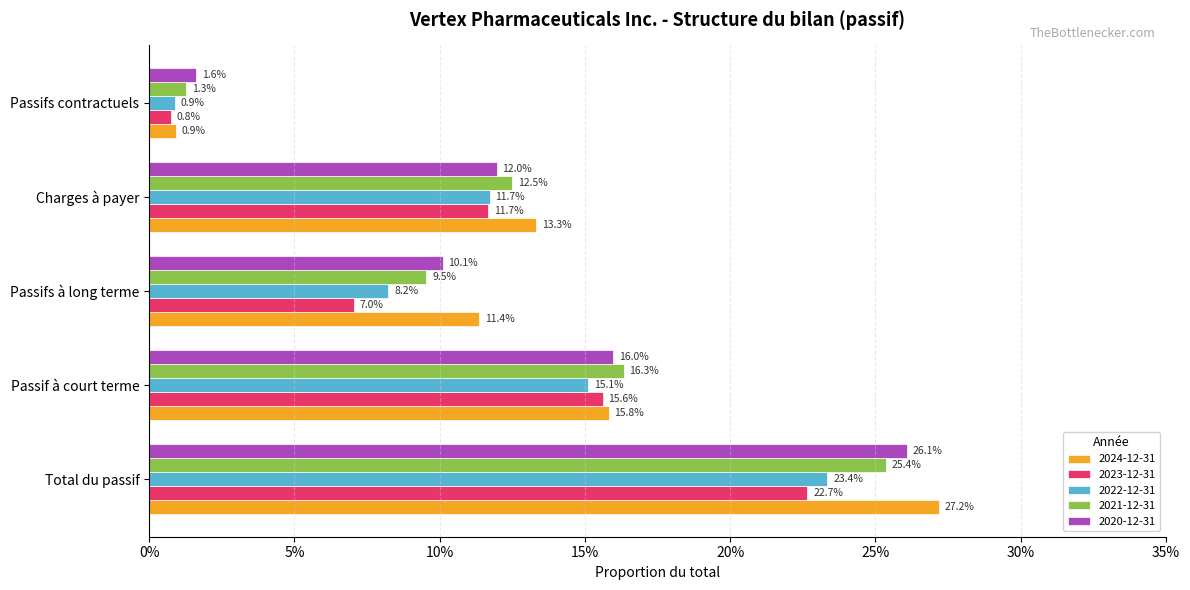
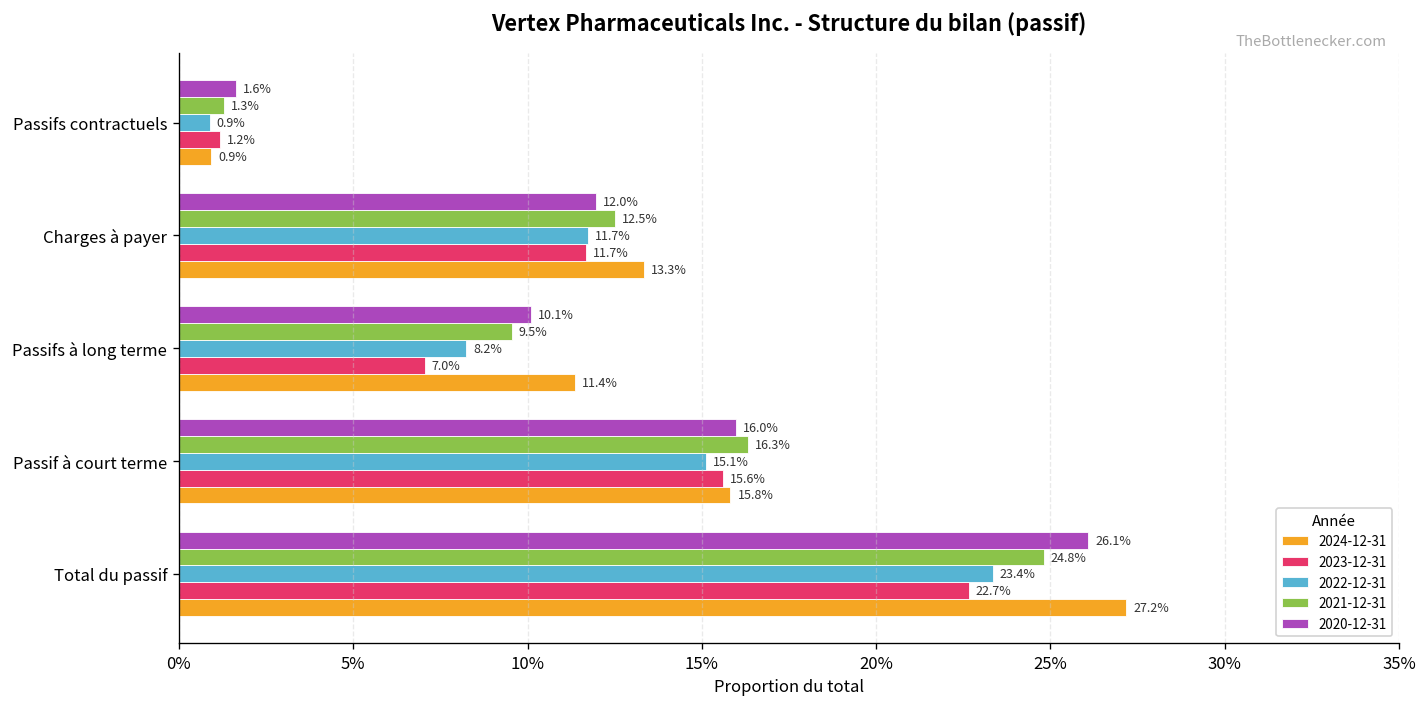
  {
    "2024-12-31": {
      "Passifs contractuels": "0.9%",
      "Charges à payer": "13.3%",
      "Passifs à long terme": "11.4%",
      "Passif à court terme": "15.8%",
      "Total du passif": "27.2%"
    },
    "2023-12-31": {
-     "Passifs contractuels": "0.8%",
+     "Passifs contractuels": "1.2%",
      "Charges à payer": "11.7%",
      "Passifs à long terme": "7.0%",
      "Passif à court terme": "15.6%",
      "Total du passif": "22.7%"
    },
    "2022-12-31": {
      "Passifs contractuels": "0.9%",
      "Charges à payer": "11.7%",
      "Passifs à long terme": "8.2%",
      "Passif à court terme": "15.1%",
      "Total du passif": "23.4%"
    },
    "2021-12-31": {
      "Passifs contractuels": "1.3%",
      "Charges à payer": "12.5%",
      "Passifs à long terme": "9.5%",
      "Passif à court terme": "16.3%",
-     "Total du passif": "25.4%"
+     "Total du passif": "24.8%"
    },
    "2020-12-31": {
      "Passifs contractuels": "1.6%",
      "Charges à payer": "12.0%",
      "Passifs à long terme": "10.1%",
      "Passif à court terme": "16.0%",
      "Total du passif": "26.1%"
    }
  }
